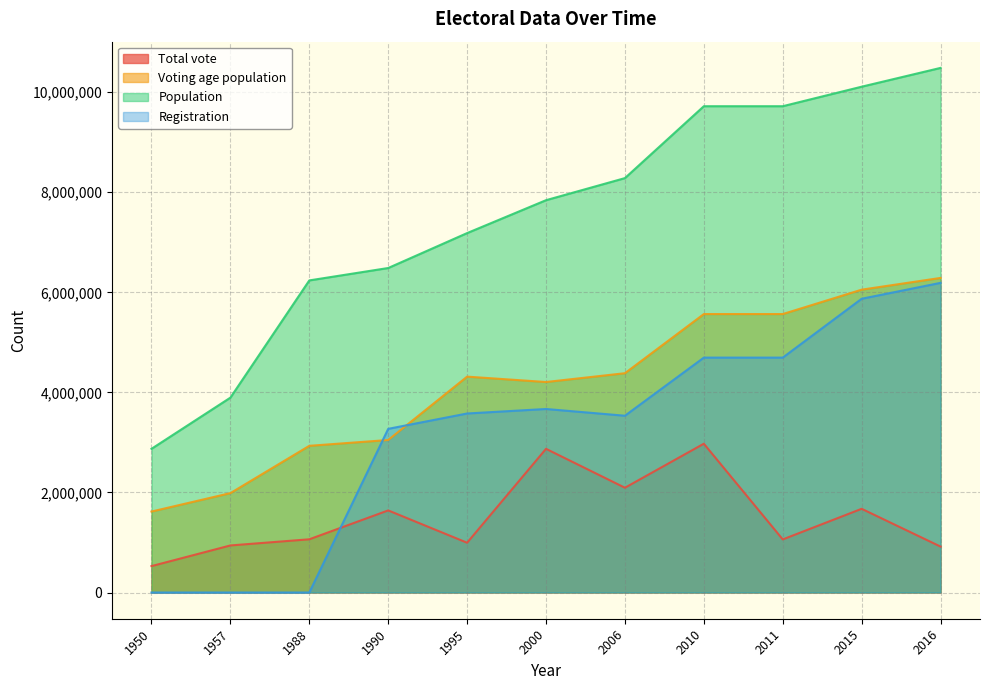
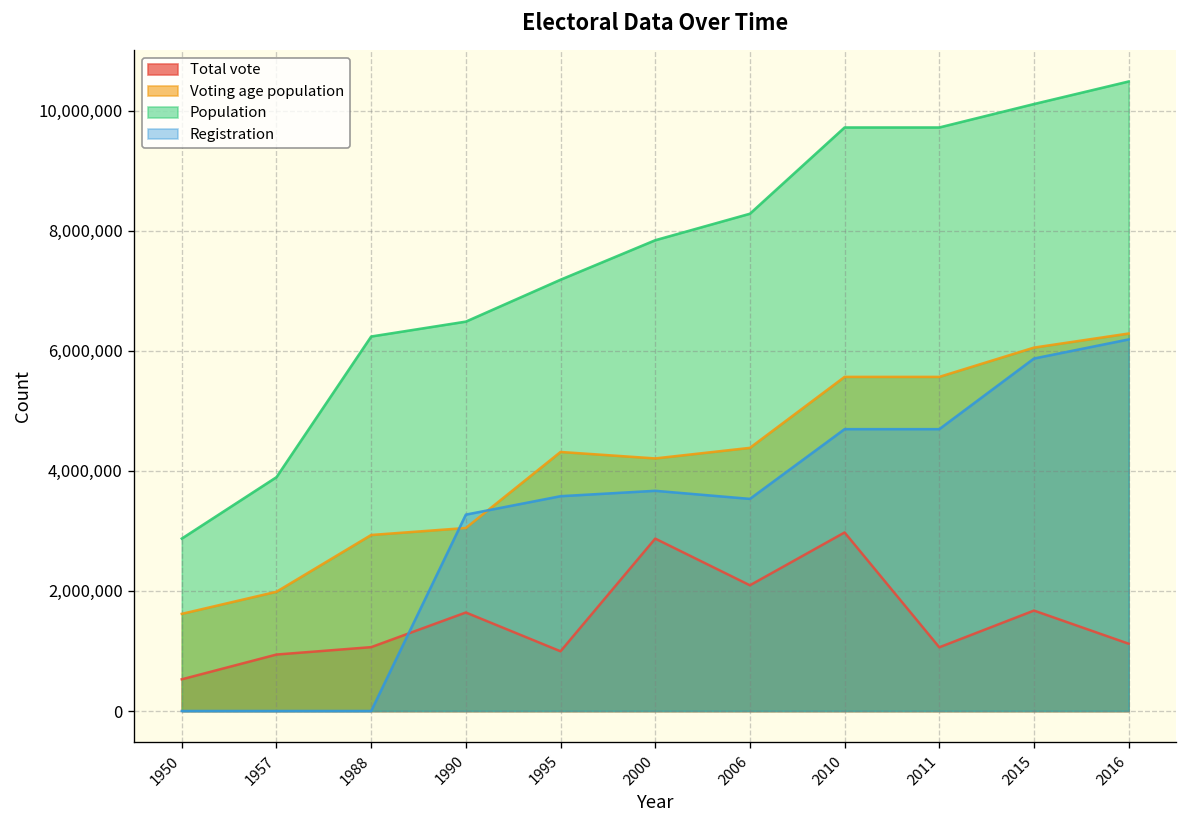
  {
    "Total vote": {
      "1950": "500,000",
      "1957": "900,000",
      "1988": "1,100,000",
      "1990": "1,600,000",
      "1995": "1,000,000",
      "2000": "2,900,000",
      "2006": "2,100,000",
      "2010": "3,000,000",
      "2011": "1,100,000",
      "2015": "1,700,000",
-     "2016": "900,000"
+     "2016": "1,100,000"
    },
    "Voting age population": {
      "1950": "1,600,000",
      "1957": "2,000,000",
      "1988": "2,900,000",
      "1990": "3,000,000",
      "1995": "4,300,000",
      "2000": "4,200,000",
      "2006": "4,400,000",
      "2010": "5,600,000",
      "2011": "5,600,000",
      "2015": "6,100,000",
      "2016": "6,300,000"
    },
    "Population": {
      "1950": "2,900,000",
      "1957": "3,900,000",
      "1988": "6,200,000",
      "1990": "6,500,000",
      "1995": "7,200,000",
      "2000": "7,800,000",
      "2006": "8,300,000",
      "2010": "9,700,000",
      "2011": "9,700,000",
      "2015": "10,100,000",
      "2016": "10,500,000"
    },
    "Registration": {
      "1950": "0",
      "1957": "0",
      "1988": "0",
      "1990": "3,300,000",
      "1995": "3,600,000",
      "2000": "3,700,000",
      "2006": "3,500,000",
      "2010": "4,700,000",
      "2011": "4,700,000",
      "2015": "5,900,000",
      "2016": "6,200,000"
    }
  }
